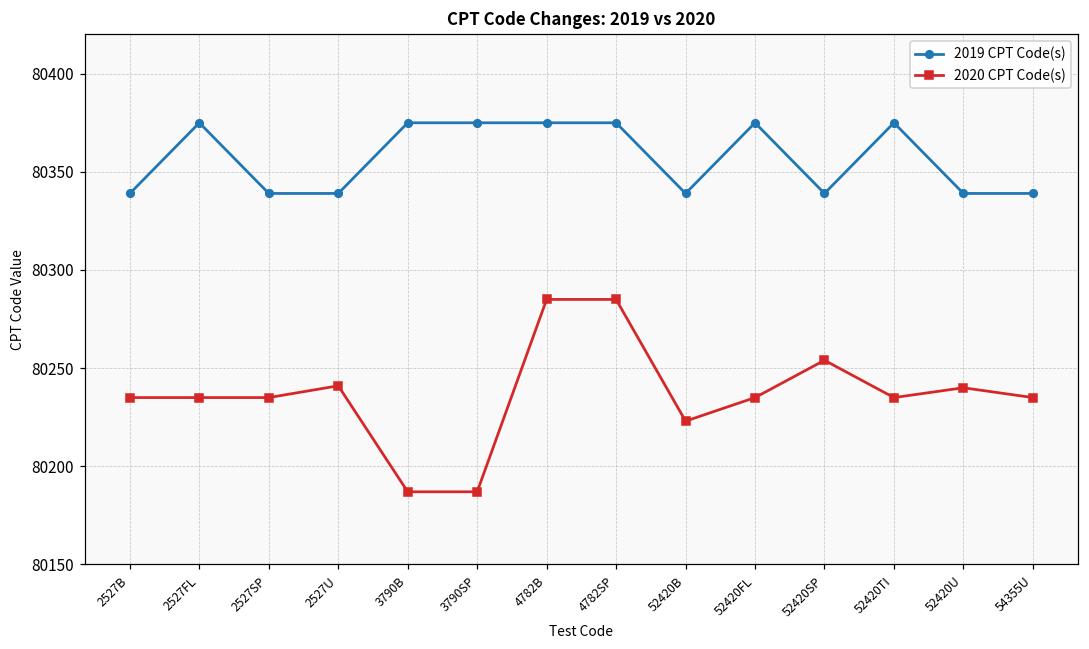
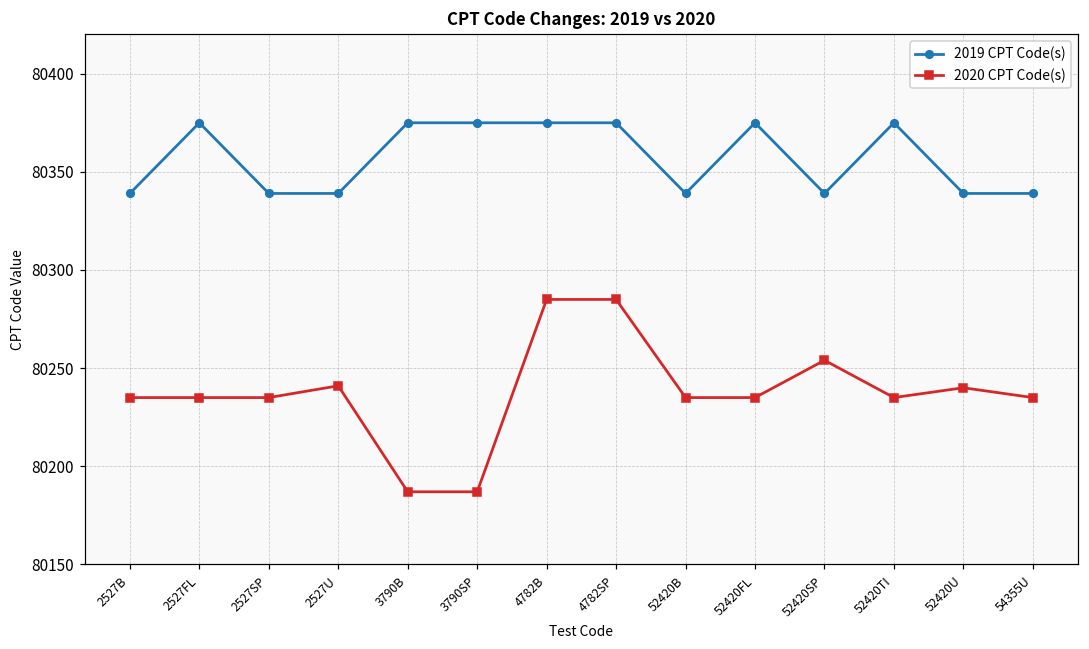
  {
    "2019 CPT Code(s)": {
      "2527B": 80339,
      "2527FL": 80375,
      "2527SP": 80339,
      "2527U": 80339,
      "3790B": 80375,
      "3790SP": 80375,
      "4782B": 80375,
      "4782SP": 80375,
      "52420B": 80339,
      "52420FL": 80375,
      "52420SP": 80339,
      "52420TI": 80375,
      "52420U": 80339,
      "54355U": 80339
    },
    "2020 CPT Code(s)": {
      "2527B": 80235,
      "2527FL": 80235,
      "2527SP": 80235,
      "2527U": 80241,
      "3790B": 80187,
      "3790SP": 80187,
      "4782B": 80285,
      "4782SP": 80285,
-     "52420B": 80223,
+     "52420B": 80235,
      "52420FL": 80235,
      "52420SP": 80254,
      "52420TI": 80235,
      "52420U": 80240,
      "54355U": 80235
    }
  }
